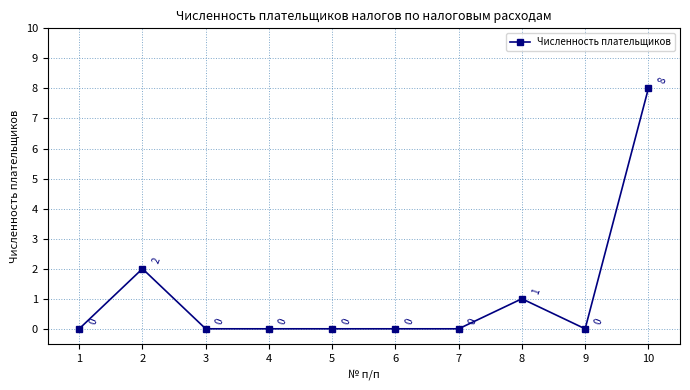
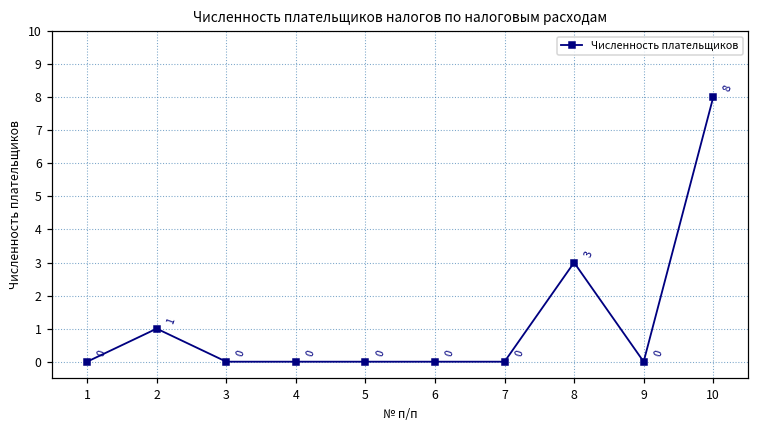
  {
    "1": 0,
-   "2": 2,
+   "2": 1,
    "3": 0,
    "4": 0,
    "5": 0,
    "6": 0,
    "7": 0,
-   "8": 1,
+   "8": 3,
    "9": 0,
    "10": 8
  }
